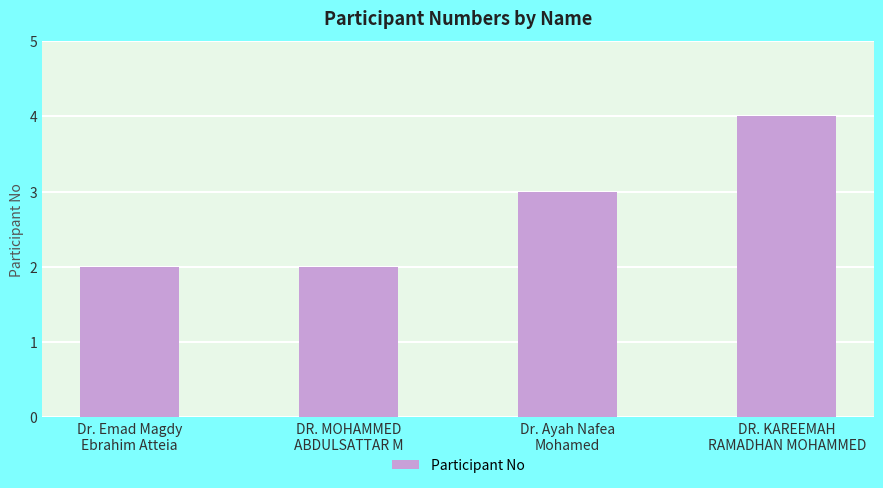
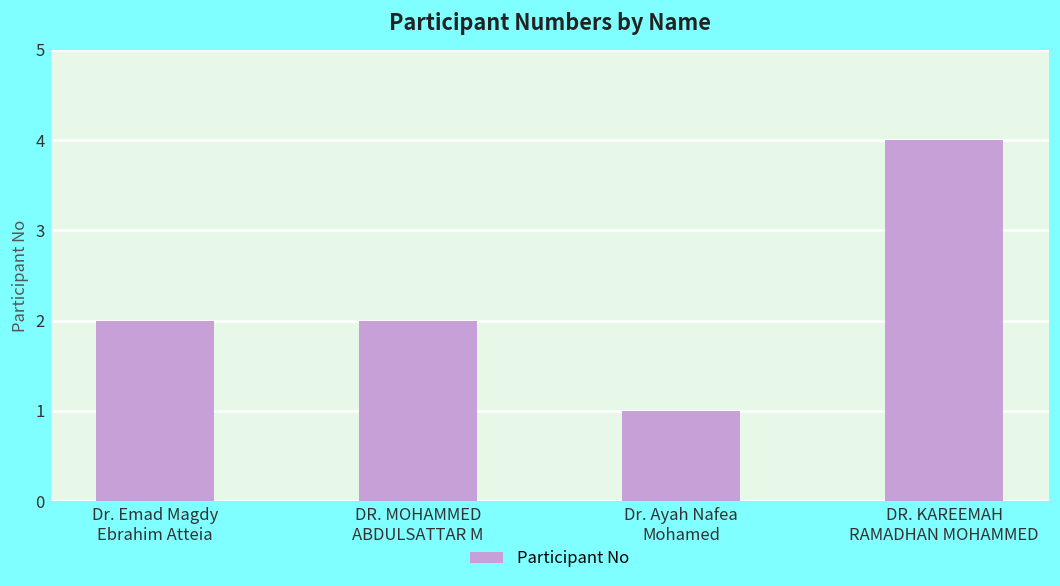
  {
    "Dr. Emad Magdy Ebrahim Atteia": 2,
    "DR. MOHAMMED ABDULSATTAR M": 2,
-   "Dr. Ayah Nafea Mohamed": 3,
+   "Dr. Ayah Nafea Mohamed": 1,
    "DR. KAREEMAH RAMADHAN MOHAMMED": 4
  }
